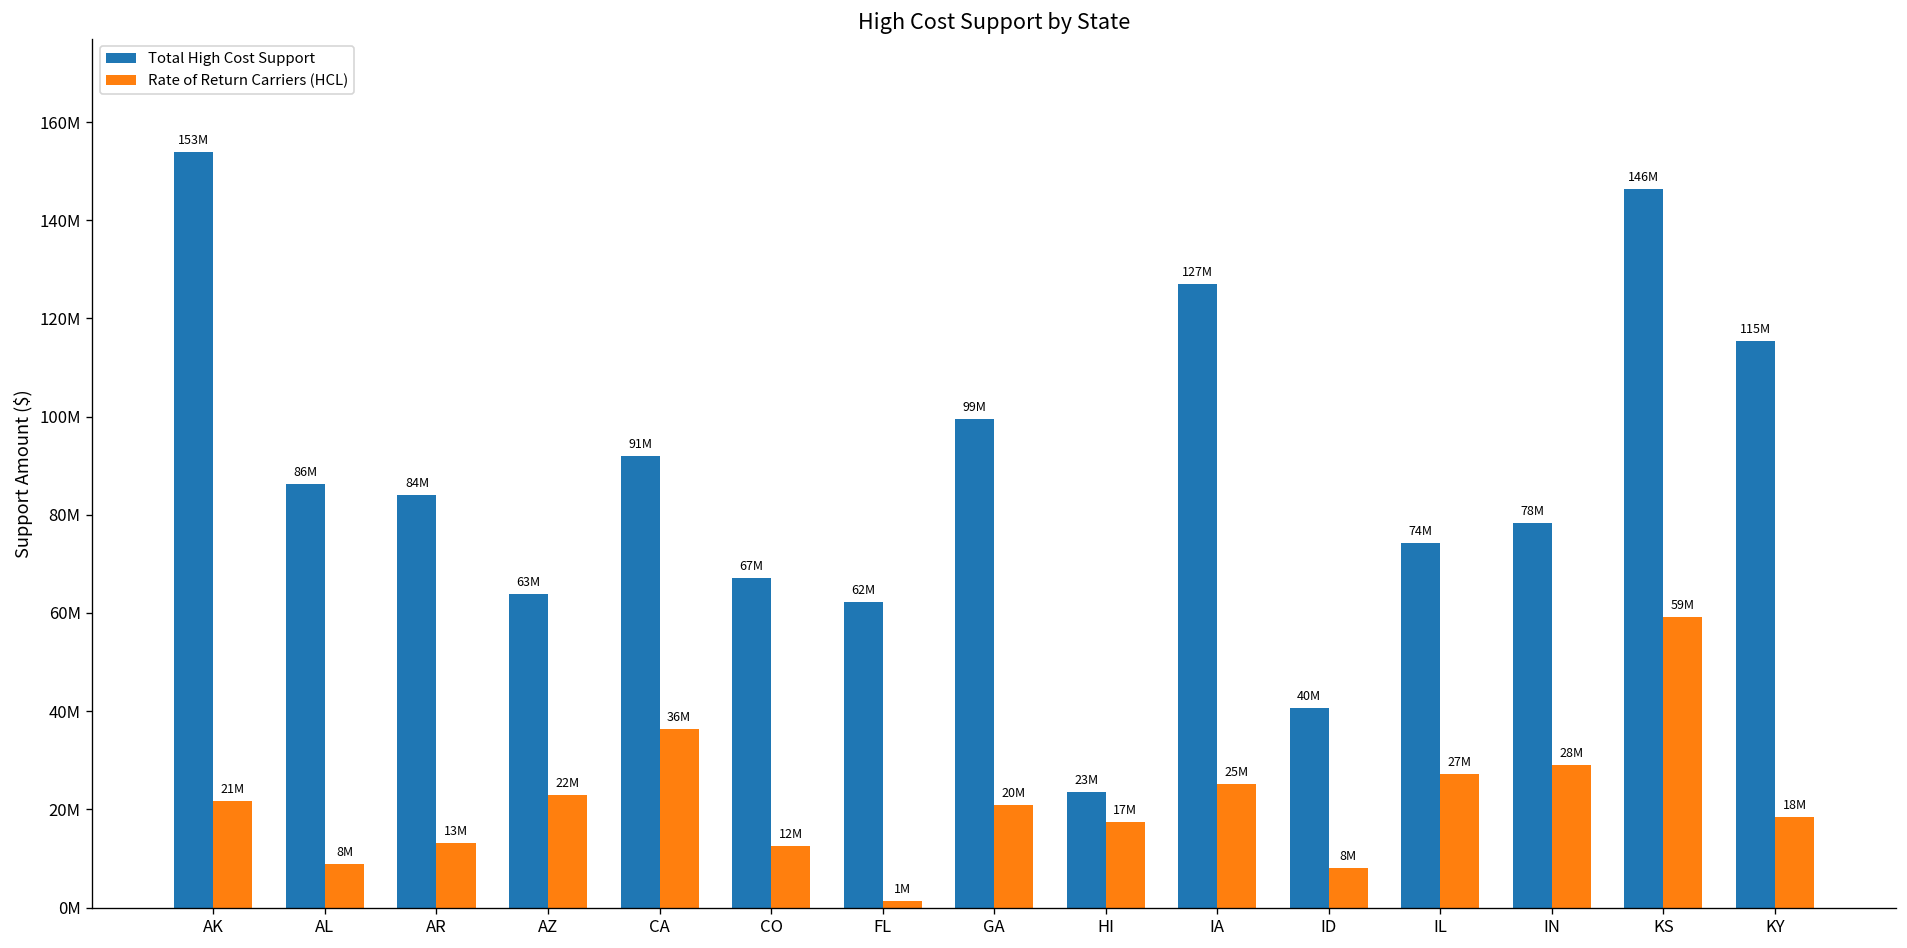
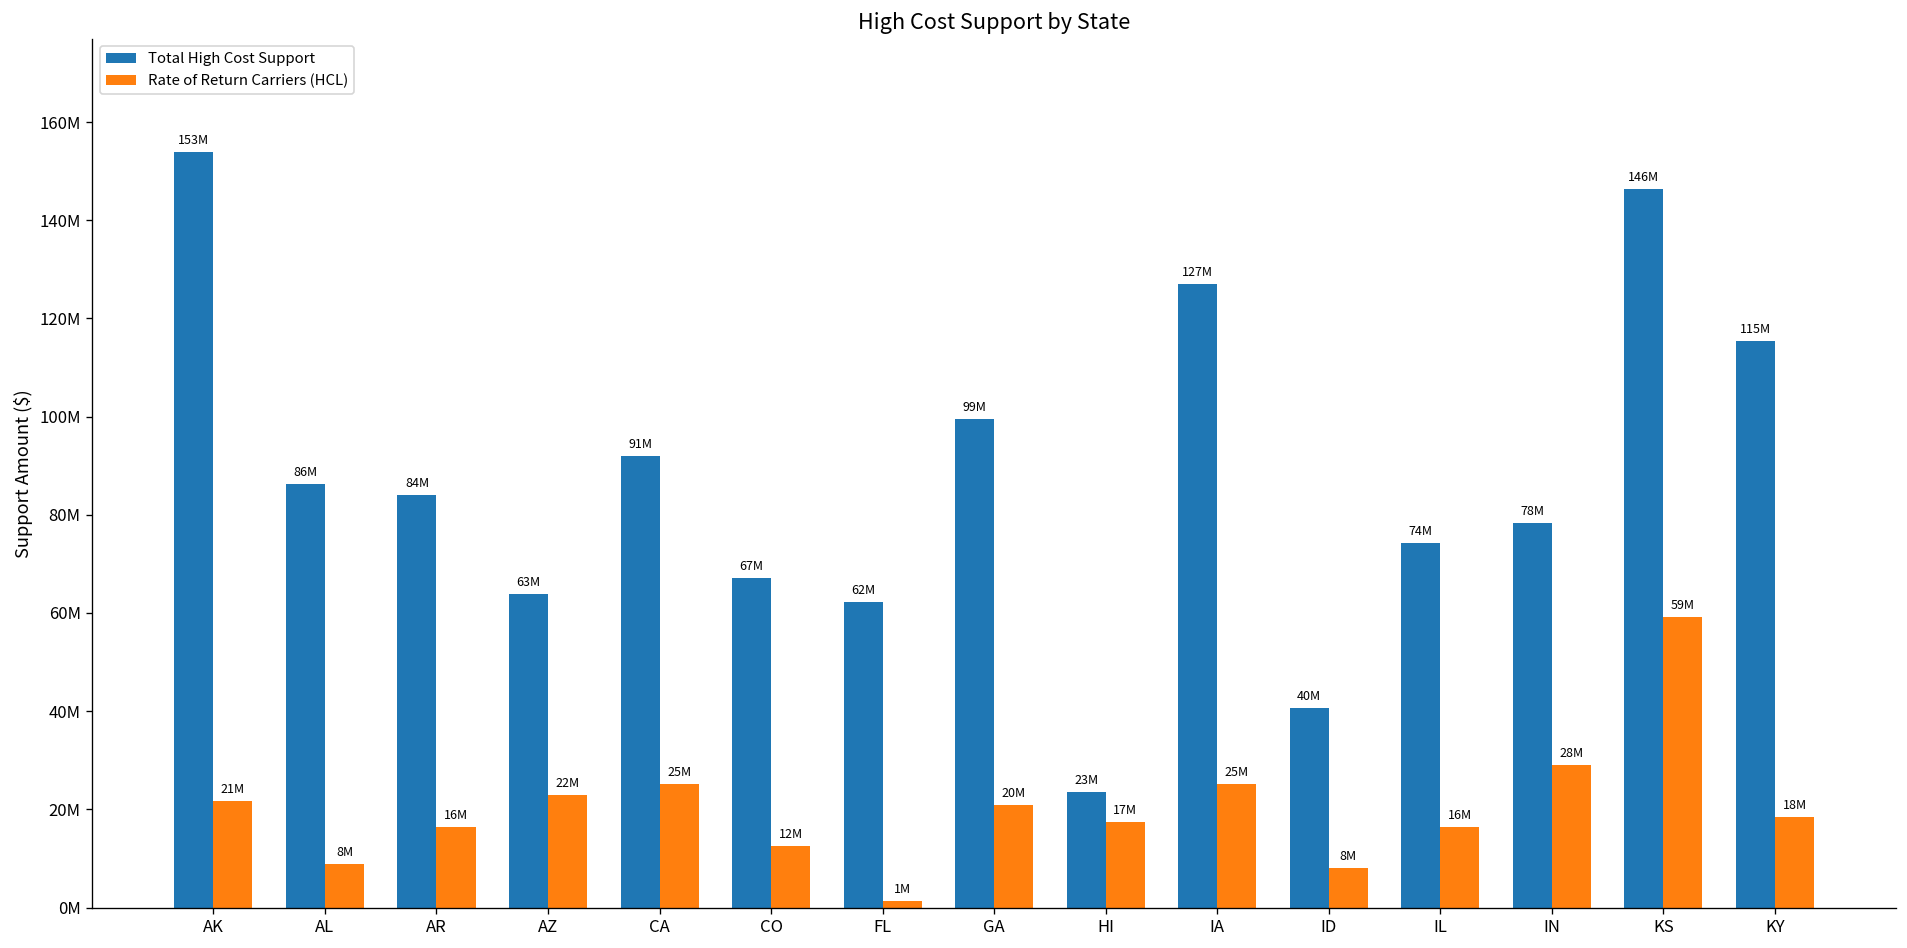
  {
    "Total High Cost Support": {
      "AL": "86M",
      "AR": "84M",
      "CO": "67M",
      "FL": "62M",
      "GA": "99M",
      "HI": "23M",
      "IA": "127M",
      "IL": "74M",
      "IN": "78M",
      "KS": "146M",
      "KY": "115M"
    },
    "Rate of Return Carriers (HCL)": {
-     "AR": "13M",
-     "CA": "36M",
+     "AR": "16M",
+     "CA": "25M",
      "CO": "12M",
      "FL": "1M",
      "HI": "17M",
      "IA": "25M",
      "ID": "8M",
-     "IL": "27M",
+     "IL": "16M",
      "KS": "59M",
      "KY": "18M"
    }
  }
